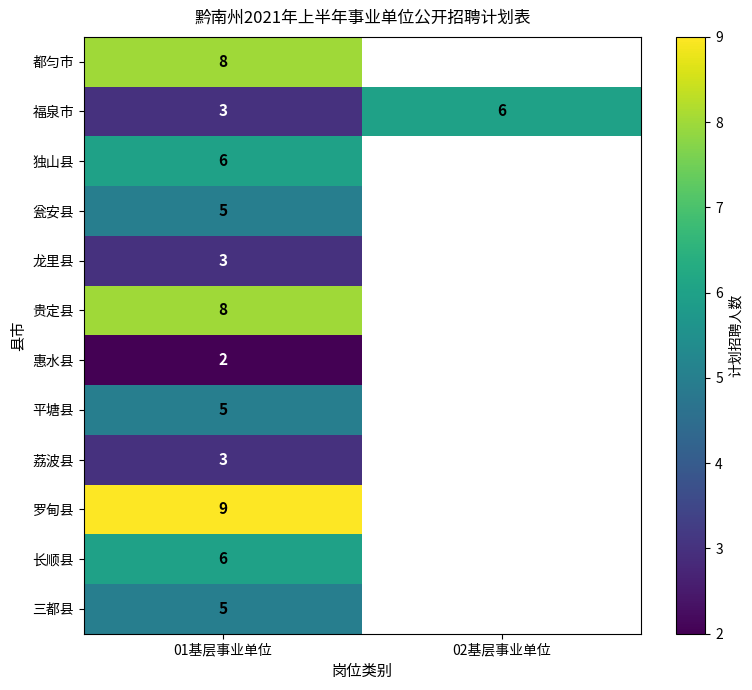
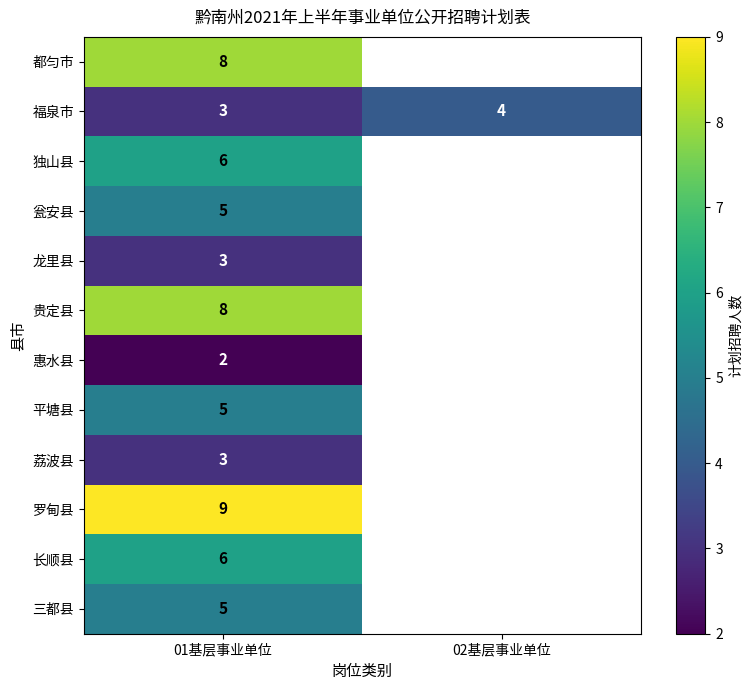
  {
    "都匀市": {
      "01基层事业单位": 8
    },
    "福泉市": {
      "01基层事业单位": 3,
-     "02基层事业单位": 6
+     "02基层事业单位": 4
    },
    "独山县": {
      "01基层事业单位": 6
    },
    "瓮安县": {
      "01基层事业单位": 5
    },
    "龙里县": {
      "01基层事业单位": 3
    },
    "贵定县": {
      "01基层事业单位": 8
    },
    "惠水县": {
      "01基层事业单位": 2
    },
    "平塘县": {
      "01基层事业单位": 5
    },
    "荔波县": {
      "01基层事业单位": 3
    },
    "罗甸县": {
      "01基层事业单位": 9
    },
    "长顺县": {
      "01基层事业单位": 6
    },
    "三都县": {
      "01基层事业单位": 5
    }
  }
